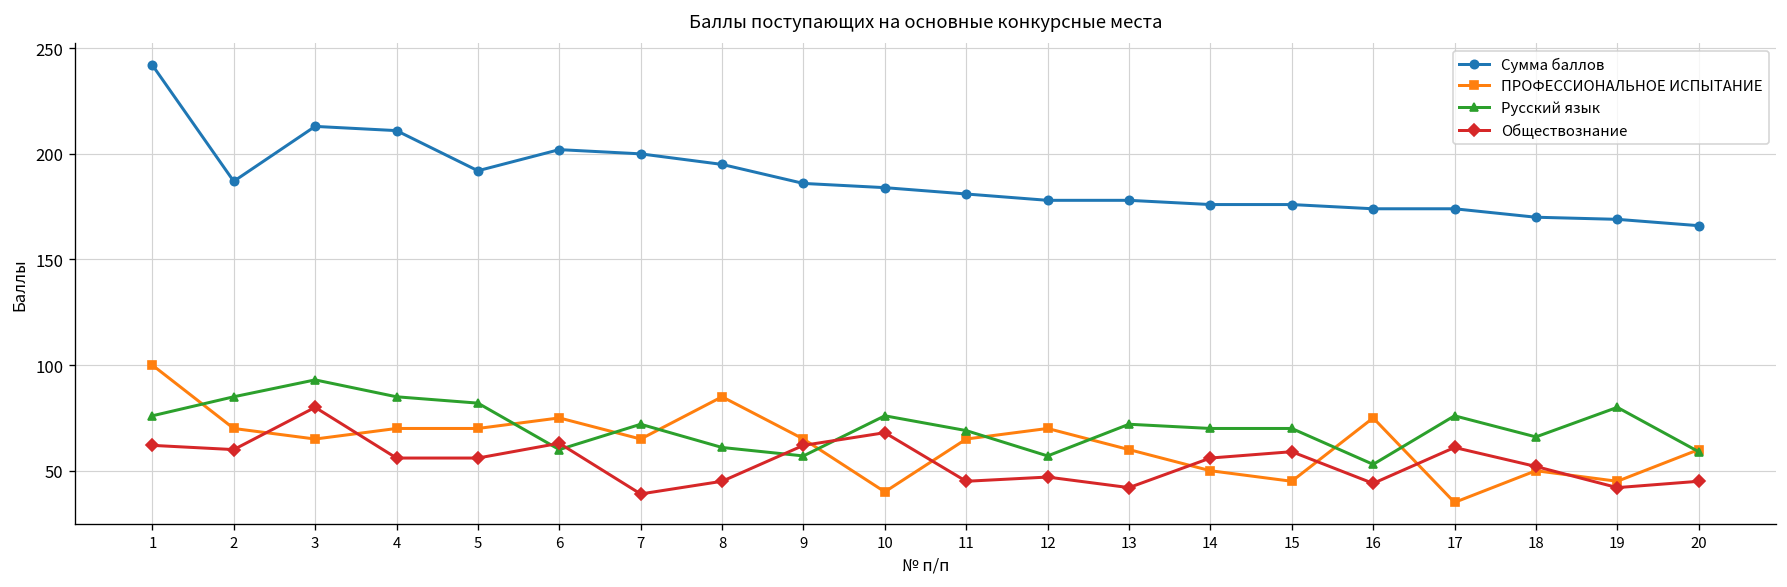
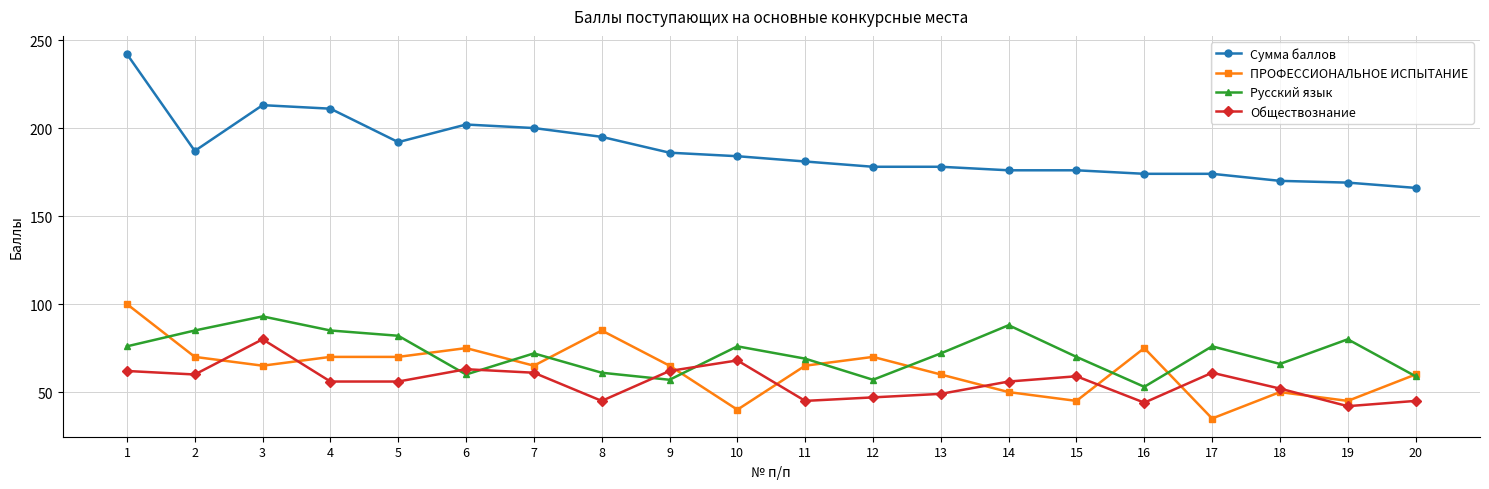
  {
    "Сумма баллов": {
      "1": 242,
      "2": 187,
      "3": 213,
      "4": 211,
      "5": 192,
      "6": 202,
      "7": 200,
      "8": 195,
      "9": 186,
      "10": 184,
      "11": 181,
      "12": 178,
      "13": 178,
      "14": 176,
      "15": 176,
      "16": 174,
      "17": 174,
      "18": 170,
      "19": 169,
      "20": 166
    },
    "ПРОФЕССИОНАЛЬНОЕ ИСПЫТАНИЕ": {
      "1": 100,
      "2": 70,
      "3": 65,
      "4": 70,
      "5": 70,
      "6": 75,
      "7": 65,
      "8": 85,
      "9": 65,
      "10": 40,
      "11": 65,
      "12": 70,
      "13": 60,
      "14": 50,
      "15": 45,
      "16": 75,
      "17": 35,
      "18": 50,
      "19": 45
    },
    "Русский язык": {
      "1": 76,
      "2": 85,
      "3": 93,
      "4": 85,
      "5": 82,
      "6": 60,
      "7": 72,
      "8": 61,
      "9": 57,
      "10": 76,
      "11": 69,
      "12": 57,
      "13": 72,
-     "14": 70,
+     "14": 88,
      "15": 70,
      "16": 53,
      "17": 76,
      "18": 66,
      "19": 80
    },
    "Обществознание": {
      "1": 62,
      "2": 60,
      "3": 80,
      "4": 56,
      "5": 56,
      "6": 63,
-     "7": 39,
+     "7": 61,
      "8": 45,
      "9": 62,
      "10": 68,
      "11": 45,
      "12": 47,
-     "13": 42,
+     "13": 49,
      "14": 56,
      "15": 59,
      "16": 44,
      "17": 61,
      "18": 52,
      "19": 42,
      "20": 45
    }
  }
